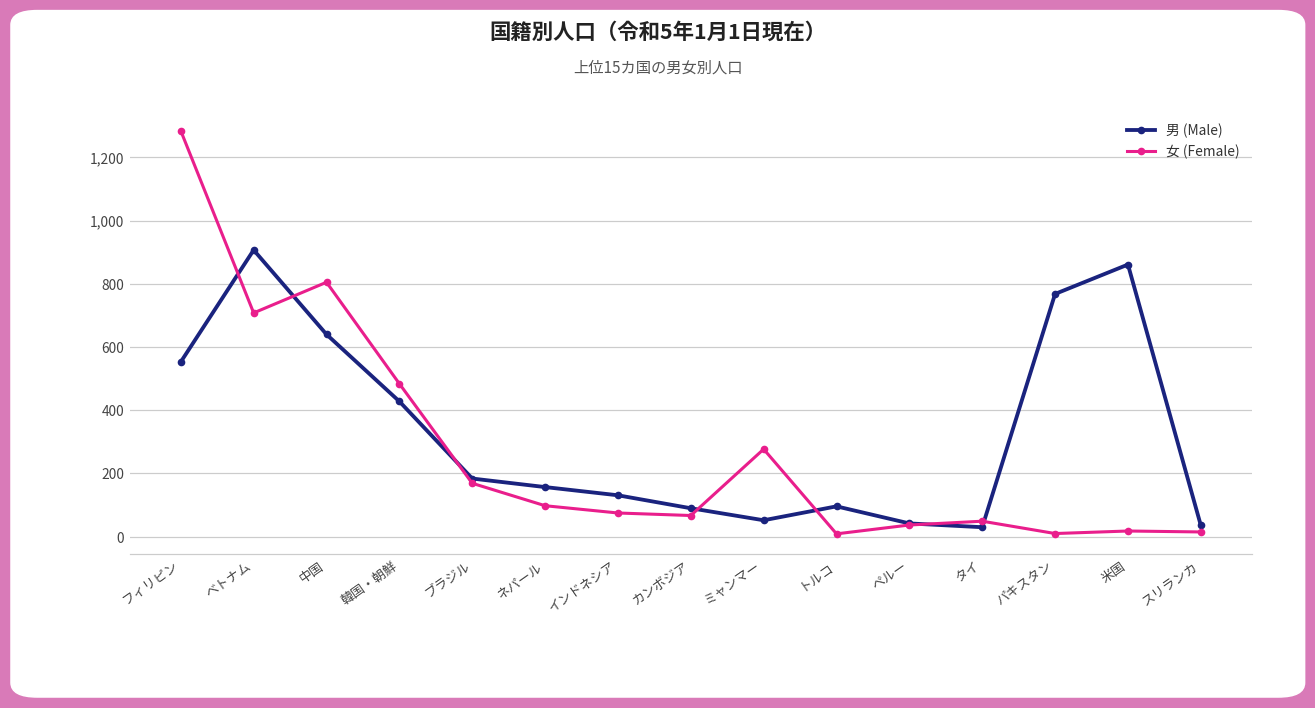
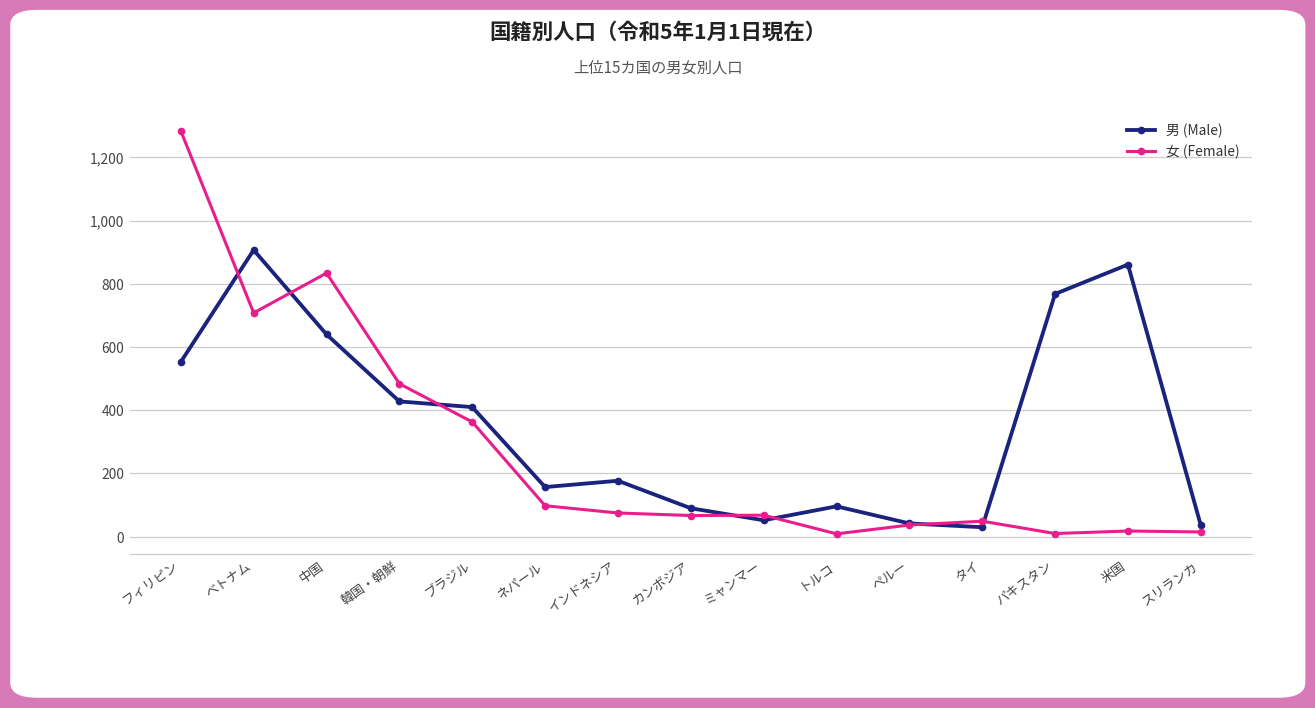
  {
    "男 (Male)": {
      "フィリピン": "550",
      "ベトナム": "910",
      "中国": "640",
      "韓国・朝鮮": "430",
-     "ブラジル": "180",
+     "ブラジル": "410",
      "ネパール": "160",
-     "インドネシア": "130",
+     "インドネシア": "180",
      "カンボジア": "90",
      "ミャンマー": "50",
      "トルコ": "100",
      "タイ": "30",
      "パキスタン": "770",
      "米国": "860",
      "スリランカ": "40"
    },
    "女 (Female)": {
      "フィリピン": "1,280",
      "ベトナム": "710",
-     "中国": "810",
+     "中国": "830",
      "韓国・朝鮮": "480",
-     "ブラジル": "170",
+     "ブラジル": "360",
      "ネパール": "100",
      "インドネシア": "80",
      "カンボジア": "70",
-     "ミャンマー": "280",
+     "ミャンマー": "70",
      "トルコ": "10",
      "タイ": "50",
      "パキスタン": "10",
      "米国": "20",
      "スリランカ": "20"
    }
  }
